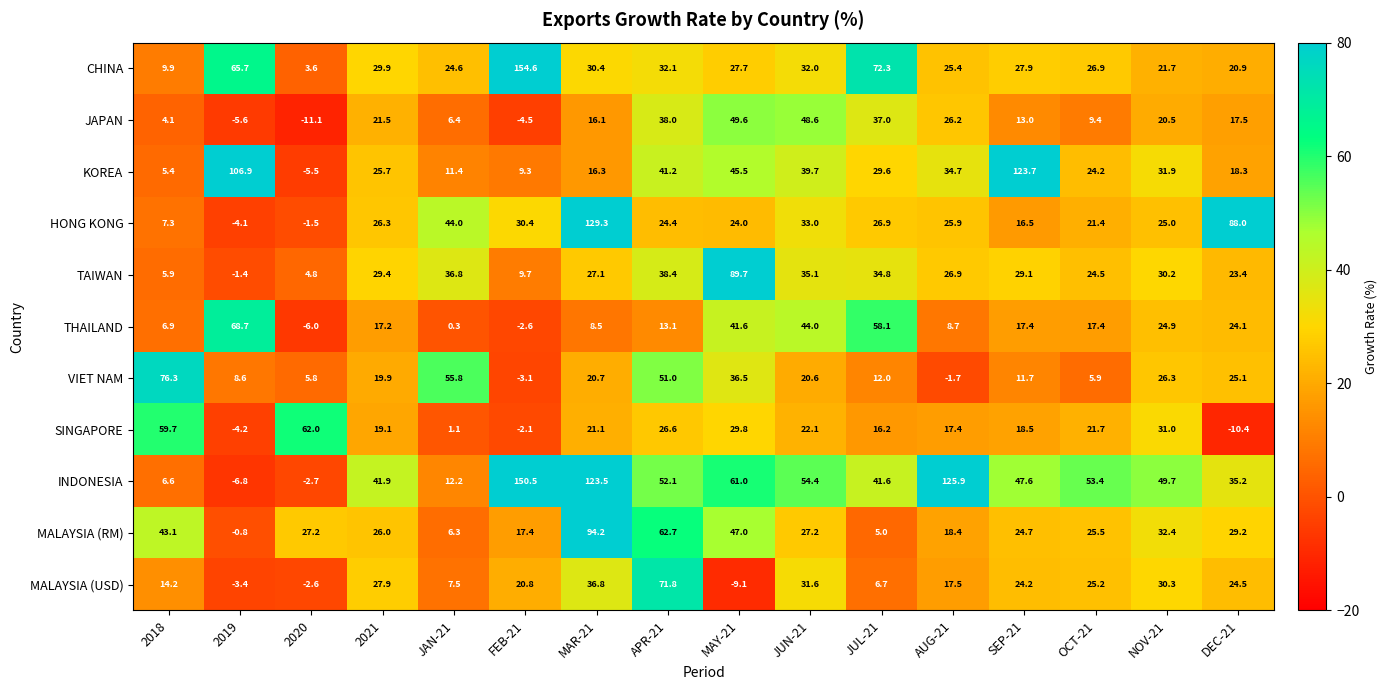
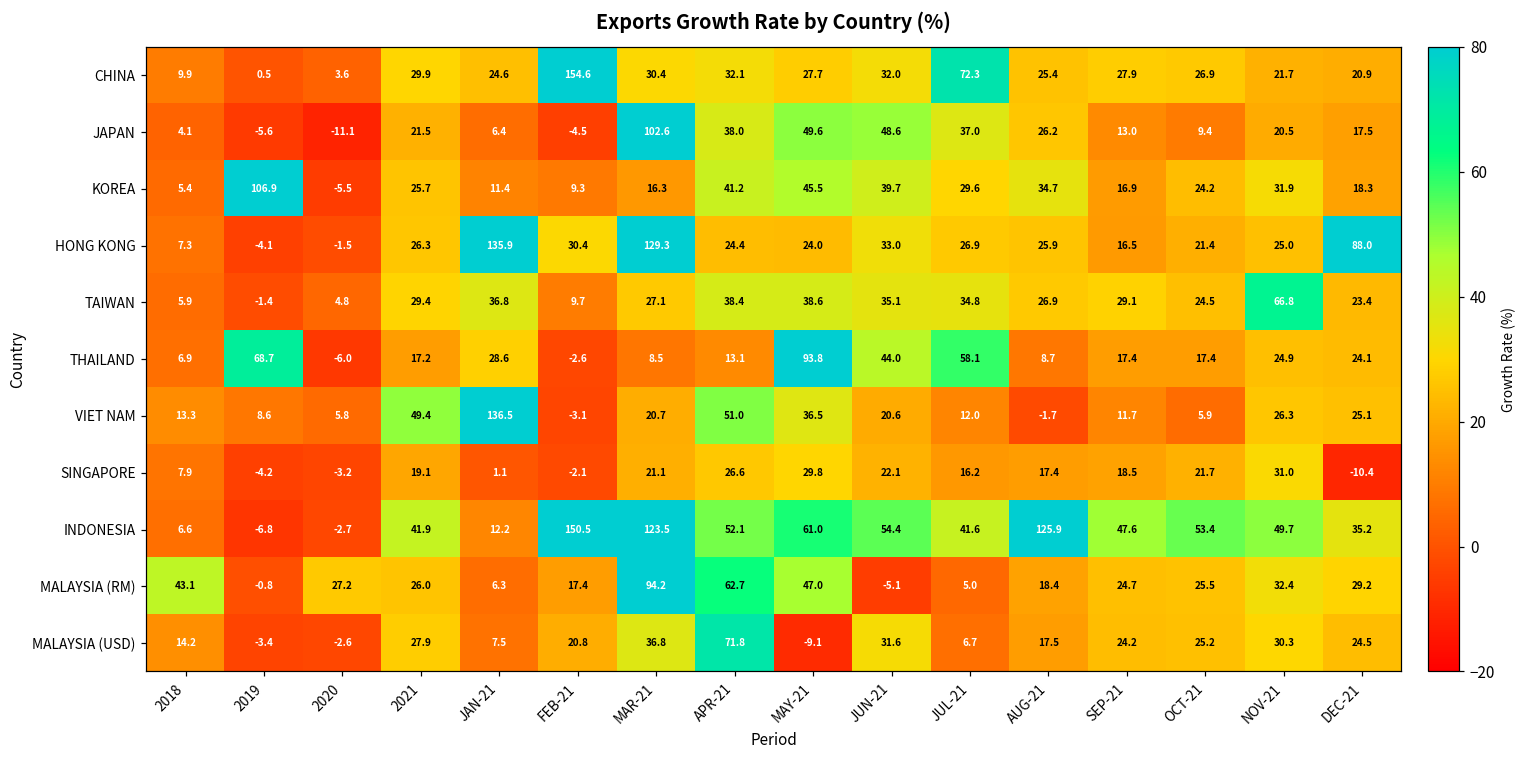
  {
    "CHINA": {
      "2018": 9.9,
-     "2019": 65.7,
+     "2019": 0.5,
      "2020": 3.6,
      "2021": 29.9,
      "JAN-21": 24.6,
      "FEB-21": 154.6,
      "MAR-21": 30.4,
      "APR-21": 32.1,
      "MAY-21": 27.7,
      "JUN-21": 32.0,
      "JUL-21": 72.3,
      "AUG-21": 25.4,
      "SEP-21": 27.9,
      "OCT-21": 26.9,
      "NOV-21": 21.7,
      "DEC-21": 20.9
    },
    "JAPAN": {
      "2018": 4.1,
      "2019": -5.6,
      "2020": -11.1,
      "2021": 21.5,
      "JAN-21": 6.4,
      "FEB-21": -4.5,
-     "MAR-21": 16.1,
+     "MAR-21": 102.6,
      "APR-21": 38.0,
      "MAY-21": 49.6,
      "JUN-21": 48.6,
      "JUL-21": 37.0,
      "AUG-21": 26.2,
      "SEP-21": 13.0,
      "OCT-21": 9.4,
      "NOV-21": 20.5,
      "DEC-21": 17.5
    },
    "KOREA": {
      "2018": 5.4,
      "2019": 106.9,
      "2020": -5.5,
      "2021": 25.7,
      "JAN-21": 11.4,
      "FEB-21": 9.3,
      "MAR-21": 16.3,
      "APR-21": 41.2,
      "MAY-21": 45.5,
      "JUN-21": 39.7,
      "JUL-21": 29.6,
      "AUG-21": 34.7,
-     "SEP-21": 123.7,
+     "SEP-21": 16.9,
      "OCT-21": 24.2,
      "NOV-21": 31.9,
      "DEC-21": 18.3
    },
    "HONG KONG": {
      "2018": 7.3,
      "2019": -4.1,
      "2020": -1.5,
      "2021": 26.3,
-     "JAN-21": 44.0,
+     "JAN-21": 135.9,
      "FEB-21": 30.4,
      "MAR-21": 129.3,
      "APR-21": 24.4,
      "MAY-21": 24.0,
      "JUN-21": 33.0,
      "JUL-21": 26.9,
      "AUG-21": 25.9,
      "SEP-21": 16.5,
      "OCT-21": 21.4,
      "NOV-21": 25.0,
      "DEC-21": 88.0
    },
    "TAIWAN": {
      "2018": 5.9,
      "2019": -1.4,
      "2020": 4.8,
      "2021": 29.4,
      "JAN-21": 36.8,
      "FEB-21": 9.7,
      "MAR-21": 27.1,
      "APR-21": 38.4,
-     "MAY-21": 89.7,
+     "MAY-21": 38.6,
      "JUN-21": 35.1,
      "JUL-21": 34.8,
      "AUG-21": 26.9,
      "SEP-21": 29.1,
      "OCT-21": 24.5,
-     "NOV-21": 30.2,
+     "NOV-21": 66.8,
      "DEC-21": 23.4
    },
    "THAILAND": {
      "2018": 6.9,
      "2019": 68.7,
      "2020": -6.0,
      "2021": 17.2,
-     "JAN-21": 0.3,
+     "JAN-21": 28.6,
      "FEB-21": -2.6,
      "MAR-21": 8.5,
      "APR-21": 13.1,
-     "MAY-21": 41.6,
+     "MAY-21": 93.8,
      "JUN-21": 44.0,
      "JUL-21": 58.1,
      "AUG-21": 8.7,
      "SEP-21": 17.4,
      "OCT-21": 17.4,
      "NOV-21": 24.9,
      "DEC-21": 24.1
    },
    "VIET NAM": {
-     "2018": 76.3,
+     "2018": 13.3,
      "2019": 8.6,
      "2020": 5.8,
-     "2021": 19.9,
-     "JAN-21": 55.8,
+     "2021": 49.4,
+     "JAN-21": 136.5,
      "FEB-21": -3.1,
      "MAR-21": 20.7,
      "APR-21": 51.0,
      "MAY-21": 36.5,
      "JUN-21": 20.6,
      "JUL-21": 12.0,
      "AUG-21": -1.7,
      "SEP-21": 11.7,
      "OCT-21": 5.9,
      "NOV-21": 26.3,
      "DEC-21": 25.1
    },
    "SINGAPORE": {
-     "2018": 59.7,
+     "2018": 7.9,
      "2019": -4.2,
-     "2020": 62.0,
+     "2020": -3.2,
      "2021": 19.1,
      "JAN-21": 1.1,
      "FEB-21": -2.1,
      "MAR-21": 21.1,
      "APR-21": 26.6,
      "MAY-21": 29.8,
      "JUN-21": 22.1,
      "JUL-21": 16.2,
      "AUG-21": 17.4,
      "SEP-21": 18.5,
      "OCT-21": 21.7,
      "NOV-21": 31.0,
      "DEC-21": -10.4
    },
    "INDONESIA": {
      "2018": 6.6,
      "2019": -6.8,
      "2020": -2.7,
      "2021": 41.9,
      "JAN-21": 12.2,
      "FEB-21": 150.5,
      "MAR-21": 123.5,
      "APR-21": 52.1,
      "MAY-21": 61.0,
      "JUN-21": 54.4,
      "JUL-21": 41.6,
      "AUG-21": 125.9,
      "SEP-21": 47.6,
      "OCT-21": 53.4,
      "NOV-21": 49.7,
      "DEC-21": 35.2
    },
    "MALAYSIA (RM)": {
      "2018": 43.1,
      "2019": -0.8,
      "2020": 27.2,
      "2021": 26.0,
      "JAN-21": 6.3,
      "FEB-21": 17.4,
      "MAR-21": 94.2,
      "APR-21": 62.7,
      "MAY-21": 47.0,
-     "JUN-21": 27.2,
+     "JUN-21": -5.1,
      "JUL-21": 5.0,
      "AUG-21": 18.4,
      "SEP-21": 24.7,
      "OCT-21": 25.5,
      "NOV-21": 32.4,
      "DEC-21": 29.2
    },
    "MALAYSIA (USD)": {
      "2018": 14.2,
      "2019": -3.4,
      "2020": -2.6,
      "2021": 27.9,
      "JAN-21": 7.5,
      "FEB-21": 20.8,
      "MAR-21": 36.8,
      "APR-21": 71.8,
      "MAY-21": -9.1,
      "JUN-21": 31.6,
      "JUL-21": 6.7,
      "AUG-21": 17.5,
      "SEP-21": 24.2,
      "OCT-21": 25.2,
      "NOV-21": 30.3,
      "DEC-21": 24.5
    }
  }
